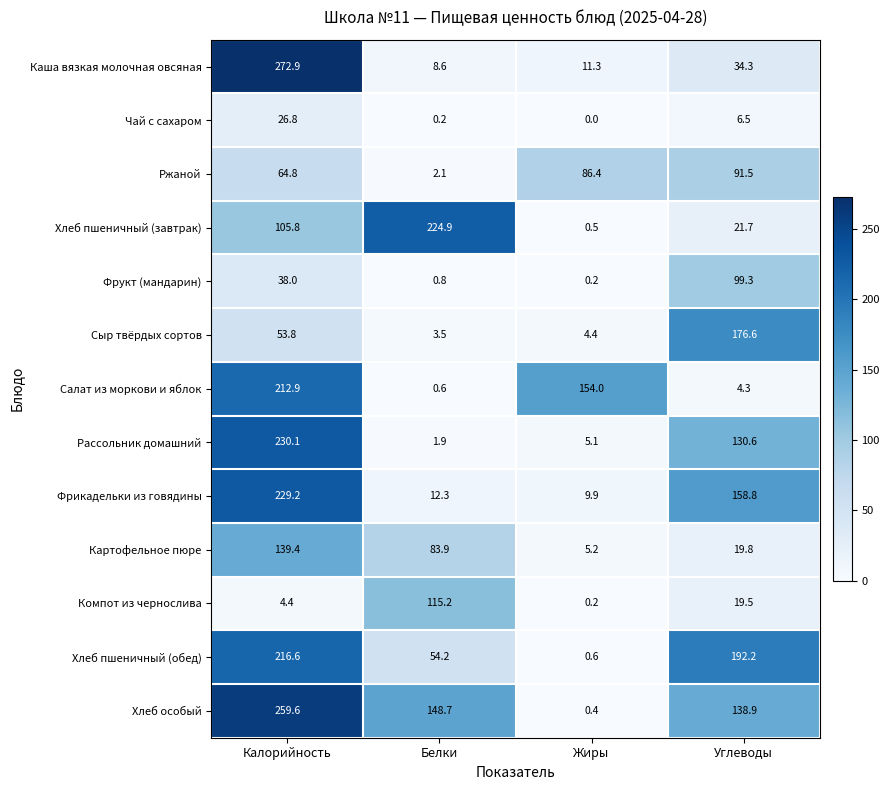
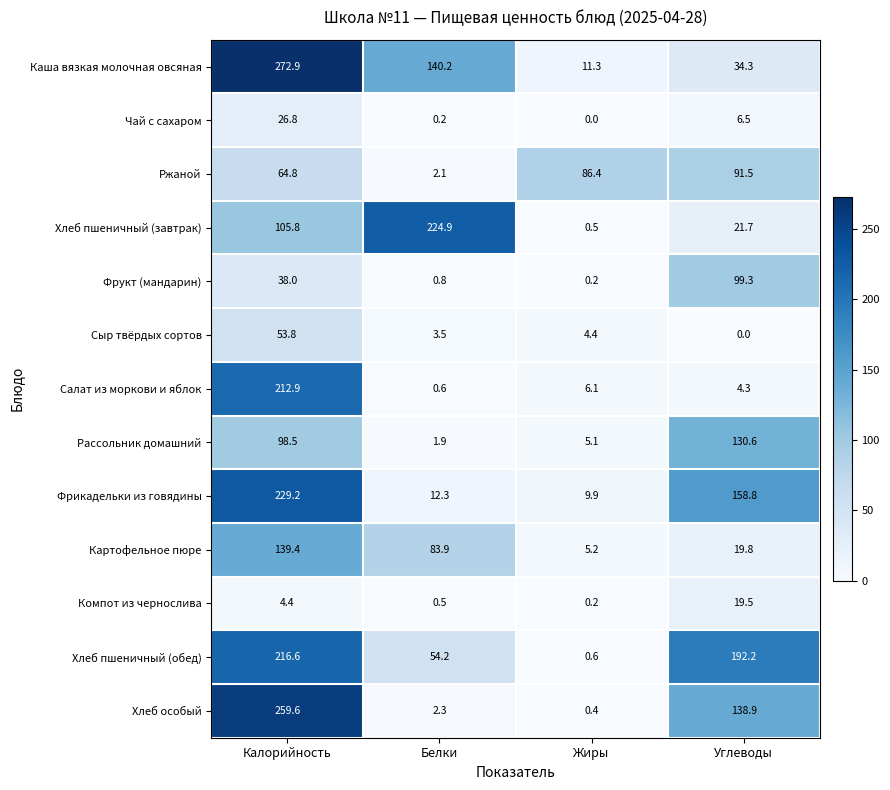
  {
    "Каша вязкая молочная овсяная": {
      "Калорийность": 272.9,
-     "Белки": 8.6,
+     "Белки": 140.2,
      "Жиры": 11.3,
      "Углеводы": 34.3
    },
    "Чай с сахаром": {
      "Калорийность": 26.8,
      "Белки": 0.2,
      "Жиры": 0.0,
      "Углеводы": 6.5
    },
    "Ржаной": {
      "Калорийность": 64.8,
      "Белки": 2.1,
      "Жиры": 86.4,
      "Углеводы": 91.5
    },
    "Хлеб пшеничный (завтрак)": {
      "Калорийность": 105.8,
      "Белки": 224.9,
      "Жиры": 0.5,
      "Углеводы": 21.7
    },
    "Фрукт (мандарин)": {
      "Калорийность": 38.0,
      "Белки": 0.8,
      "Жиры": 0.2,
      "Углеводы": 99.3
    },
    "Сыр твёрдых сортов": {
      "Калорийность": 53.8,
      "Белки": 3.5,
      "Жиры": 4.4,
-     "Углеводы": 176.6
+     "Углеводы": 0.0
    },
    "Салат из моркови и яблок": {
      "Калорийность": 212.9,
      "Белки": 0.6,
-     "Жиры": 154.0,
+     "Жиры": 6.1,
      "Углеводы": 4.3
    },
    "Рассольник домашний": {
-     "Калорийность": 230.1,
+     "Калорийность": 98.5,
      "Белки": 1.9,
      "Жиры": 5.1,
      "Углеводы": 130.6
    },
    "Фрикадельки из говядины": {
      "Калорийность": 229.2,
      "Белки": 12.3,
      "Жиры": 9.9,
      "Углеводы": 158.8
    },
    "Картофельное пюре": {
      "Калорийность": 139.4,
      "Белки": 83.9,
      "Жиры": 5.2,
      "Углеводы": 19.8
    },
    "Компот из чернослива": {
      "Калорийность": 4.4,
-     "Белки": 115.2,
+     "Белки": 0.5,
      "Жиры": 0.2,
      "Углеводы": 19.5
    },
    "Хлеб пшеничный (обед)": {
      "Калорийность": 216.6,
      "Белки": 54.2,
      "Жиры": 0.6,
      "Углеводы": 192.2
    },
    "Хлеб особый": {
      "Калорийность": 259.6,
-     "Белки": 148.7,
+     "Белки": 2.3,
      "Жиры": 0.4,
      "Углеводы": 138.9
    }
  }
